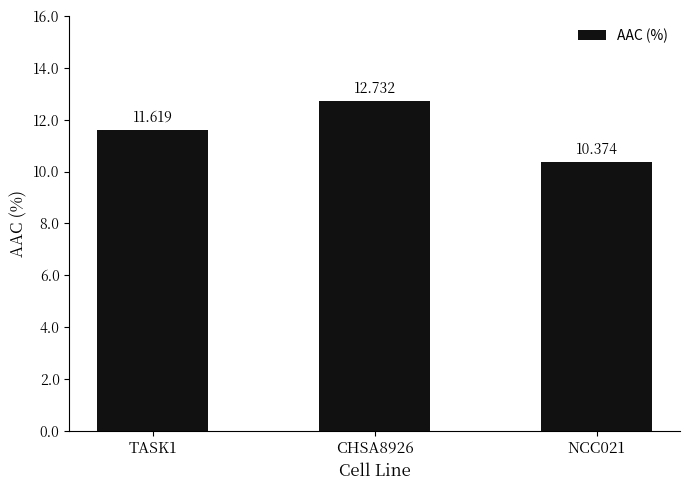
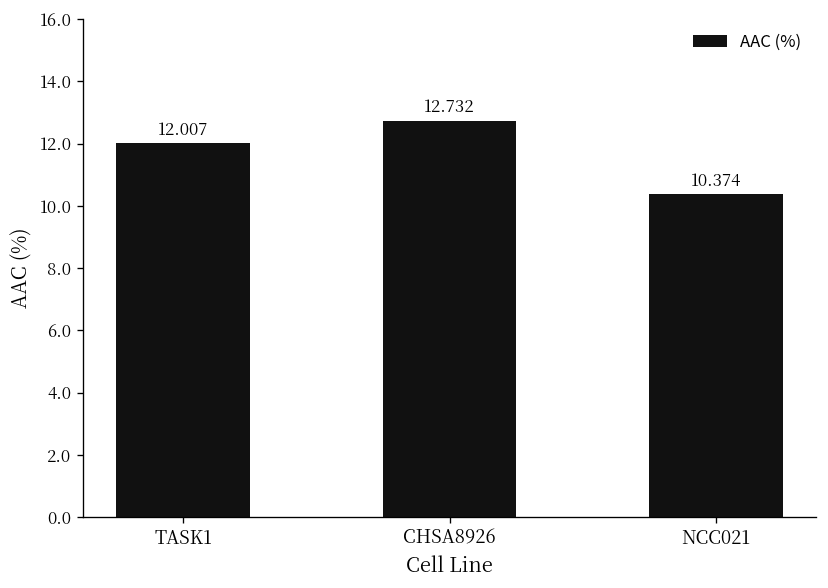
  {
-   "TASK1": 11.619,
+   "TASK1": 12.007,
    "CHSA8926": 12.732,
    "NCC021": 10.374
  }
